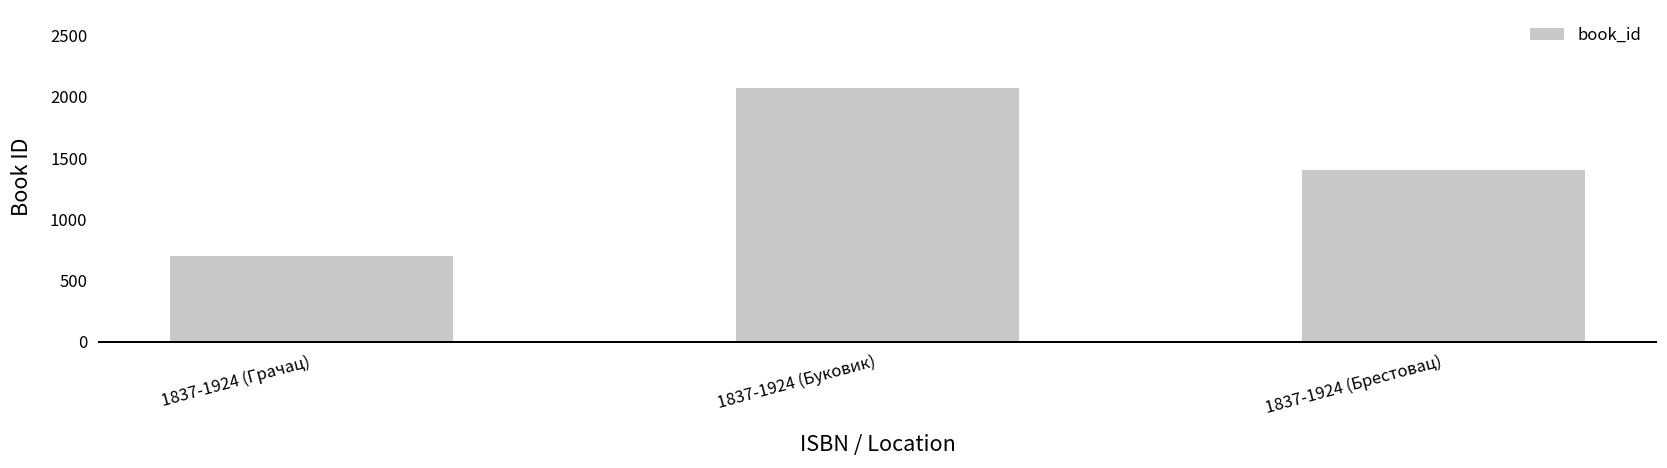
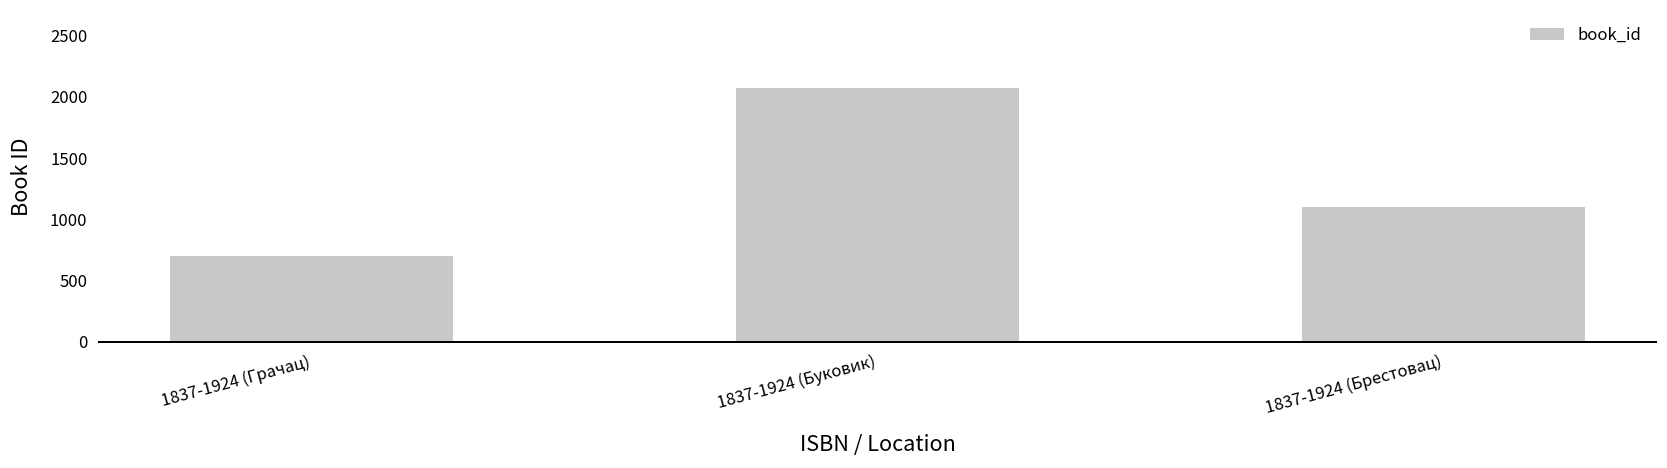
  {
    "1837-1924 (Грачац)": 700,
    "1837-1924 (Буковик)": 2070,
-   "1837-1924 (Брестовац)": 1410
+   "1837-1924 (Брестовац)": 1100
  }
